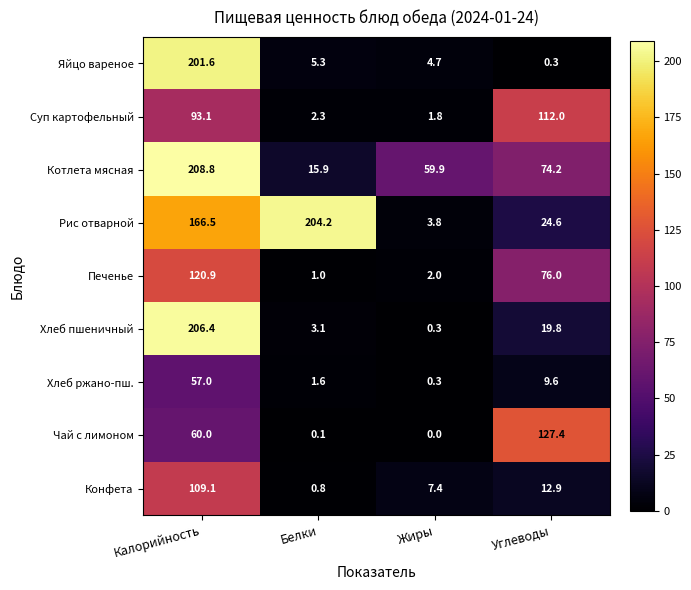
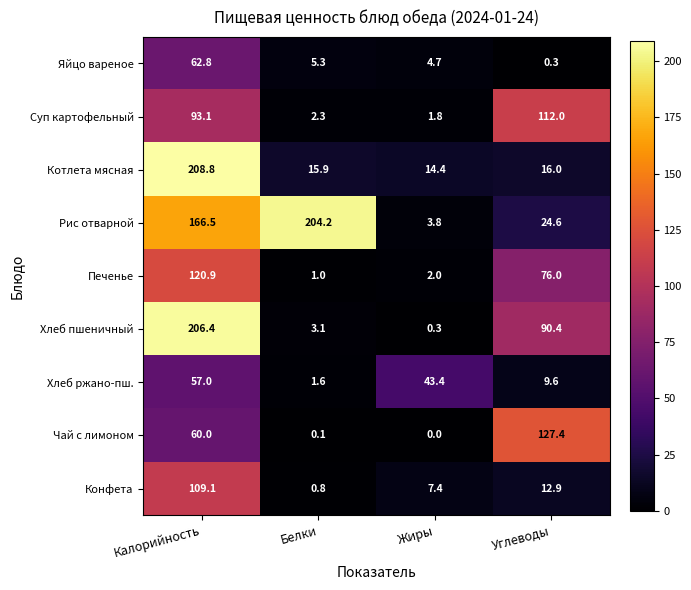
  {
    "Яйцо вареное": {
-     "Калорийность": 201.6,
+     "Калорийность": 62.8,
      "Белки": 5.3,
      "Жиры": 4.7,
      "Углеводы": 0.3
    },
    "Суп картофельный": {
      "Калорийность": 93.1,
      "Белки": 2.3,
      "Жиры": 1.8,
      "Углеводы": 112.0
    },
    "Котлета мясная": {
      "Калорийность": 208.8,
      "Белки": 15.9,
-     "Жиры": 59.9,
-     "Углеводы": 74.2
+     "Жиры": 14.4,
+     "Углеводы": 16.0
    },
    "Рис отварной": {
      "Калорийность": 166.5,
      "Белки": 204.2,
      "Жиры": 3.8,
      "Углеводы": 24.6
    },
    "Печенье": {
      "Калорийность": 120.9,
      "Белки": 1.0,
      "Жиры": 2.0,
      "Углеводы": 76.0
    },
    "Хлеб пшеничный": {
      "Калорийность": 206.4,
      "Белки": 3.1,
      "Жиры": 0.3,
-     "Углеводы": 19.8
+     "Углеводы": 90.4
    },
    "Хлеб ржано-пш.": {
      "Калорийность": 57.0,
      "Белки": 1.6,
-     "Жиры": 0.3,
+     "Жиры": 43.4,
      "Углеводы": 9.6
    },
    "Чай с лимоном": {
      "Калорийность": 60.0,
      "Белки": 0.1,
      "Жиры": 0.0,
      "Углеводы": 127.4
    },
    "Конфета": {
      "Калорийность": 109.1,
      "Белки": 0.8,
      "Жиры": 7.4,
      "Углеводы": 12.9
    }
  }
